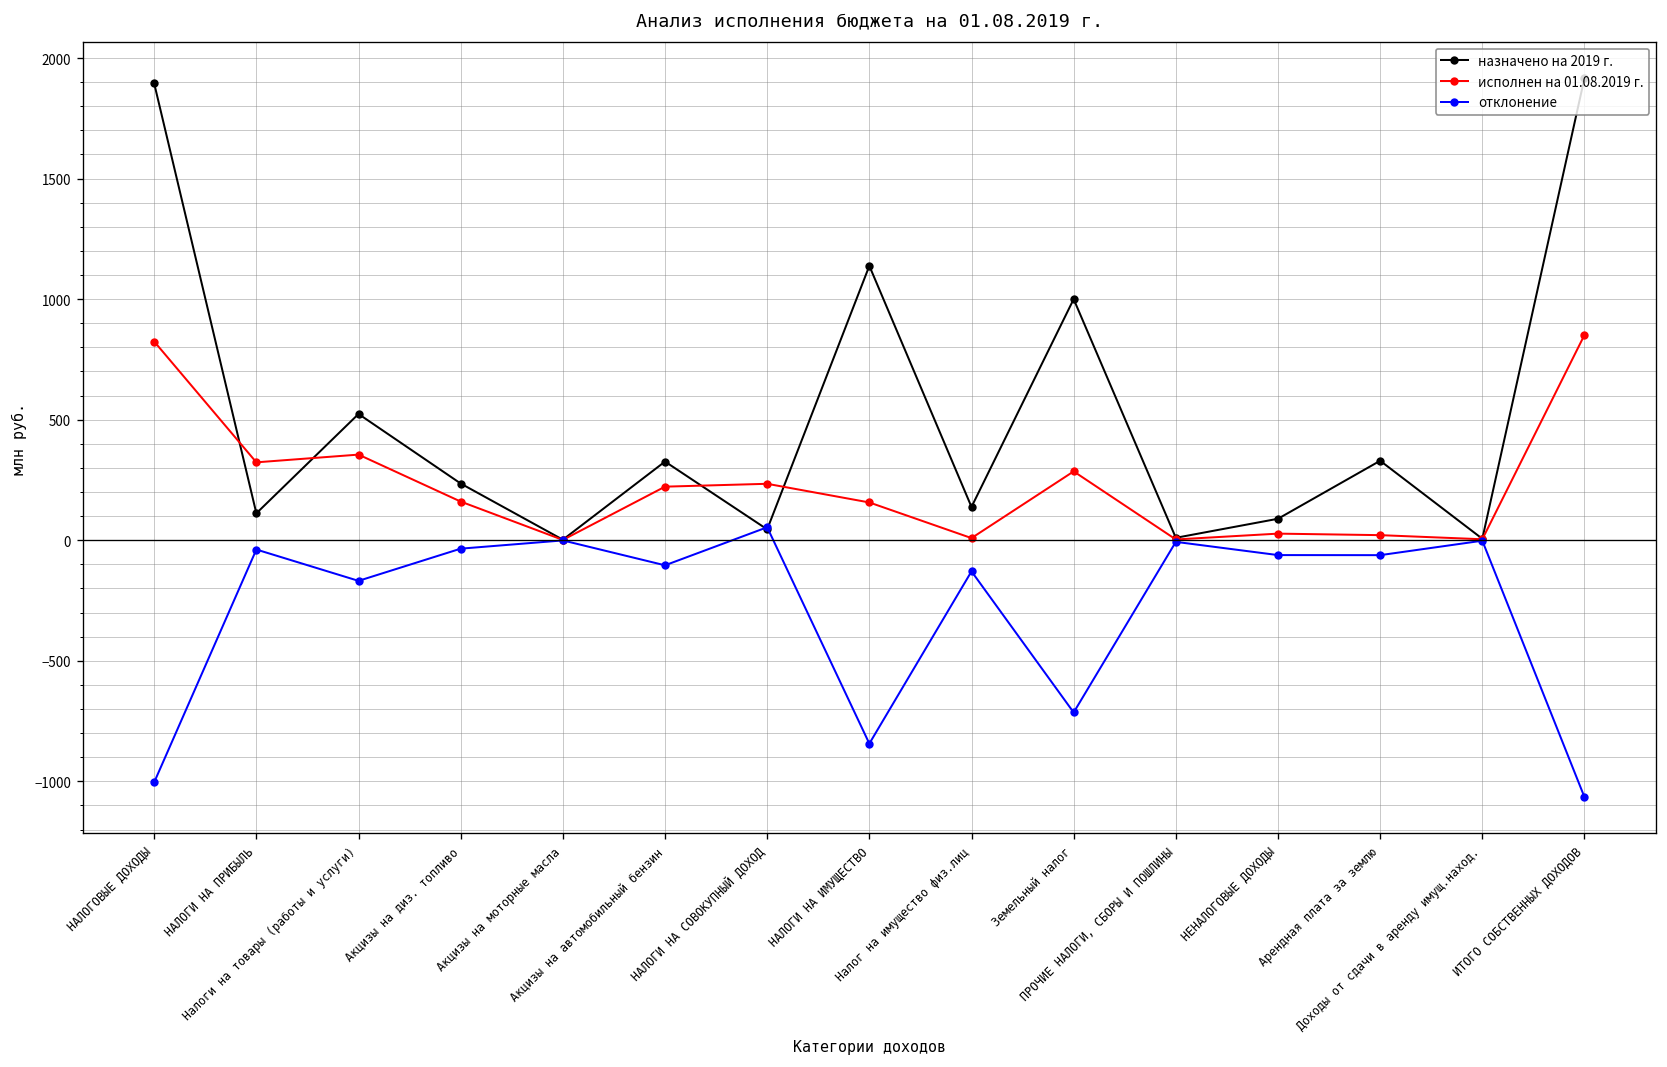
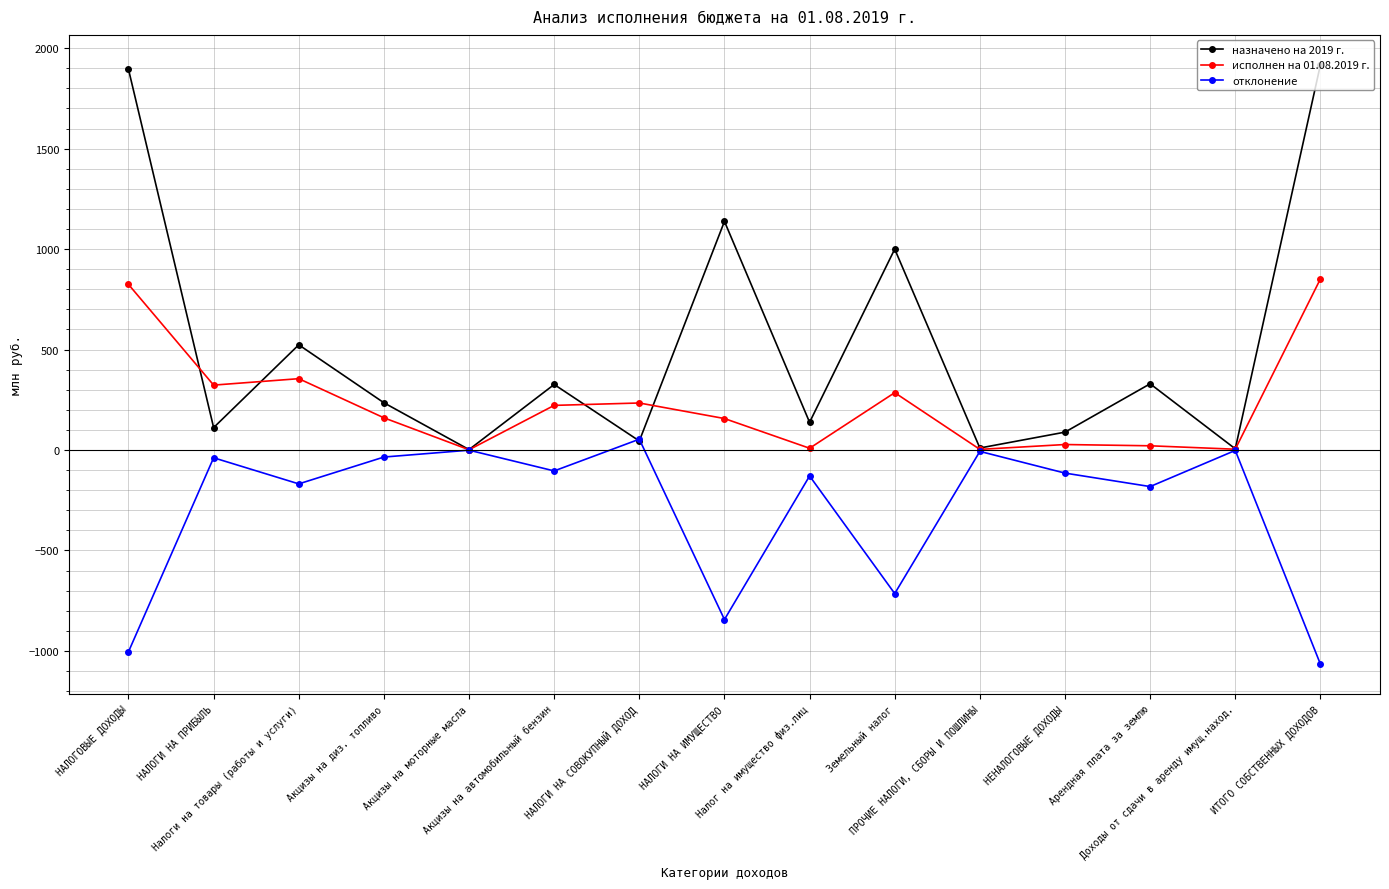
  {
    "назначено на 2019 г.": {
      "НАЛОГОВЫЕ ДОХОДЫ": 1890,
      "НАЛОГИ НА ПРИБЫЛЬ": 110,
      "Налоги на товары (работы и услуги)": 520,
      "Акцизы на диз. топливо": 240,
      "Акцизы на автомобильный бензин": 330,
      "НАЛОГИ НА ИМУЩЕСТВО": 1140,
      "Налог на имущество физ.лиц": 140,
      "Земельный налог": 1000,
      "НЕНАЛОГОВЫЕ ДОХОДЫ": 90,
      "Арендная плата за землю": 330
    },
    "исполнен на 01.08.2019 г.": {
      "НАЛОГОВЫЕ ДОХОДЫ": 820,
      "НАЛОГИ НА ПРИБЫЛЬ": 320,
      "Налоги на товары (работы и услуги)": 360,
      "Акцизы на диз. топливо": 160,
      "Акцизы на автомобильный бензин": 220,
      "НАЛОГИ НА СОВОКУПНЫЙ ДОХОД": 230,
      "НАЛОГИ НА ИМУЩЕСТВО": 160,
      "Налог на имущество физ.лиц": 10,
      "Земельный налог": 290,
      "НЕНАЛОГОВЫЕ ДОХОДЫ": 30,
      "Арендная плата за землю": 20,
      "ИТОГО СОБСТВЕННЫХ ДОХОДОВ": 850
    },
    "отклонение": {
      "НАЛОГОВЫЕ ДОХОДЫ": -1000,
      "НАЛОГИ НА ПРИБЫЛЬ": -40,
      "Налоги на товары (работы и услуги)": -170,
      "Акцизы на диз. топливо": -40,
      "Акцизы на автомобильный бензин": -100,
      "НАЛОГИ НА ИМУЩЕСТВО": -840,
      "Налог на имущество физ.лиц": -130,
      "Земельный налог": -710,
-     "НЕНАЛОГОВЫЕ ДОХОДЫ": -60,
-     "Арендная плата за землю": -60,
+     "НЕНАЛОГОВЫЕ ДОХОДЫ": -110,
+     "Арендная плата за землю": -180,
      "ИТОГО СОБСТВЕННЫХ ДОХОДОВ": -1070
    }
  }
